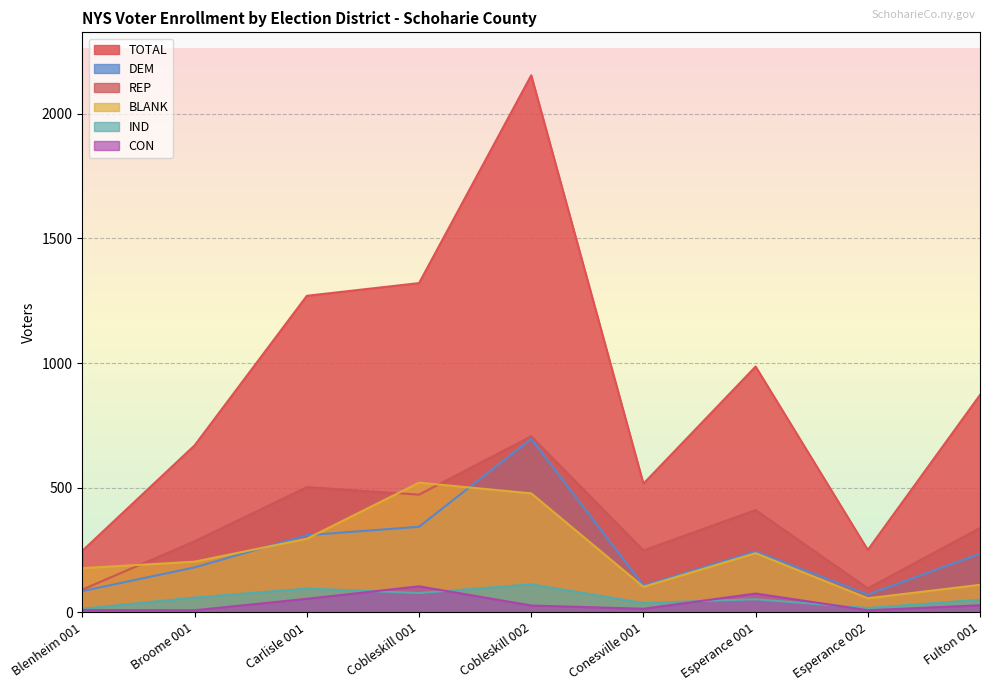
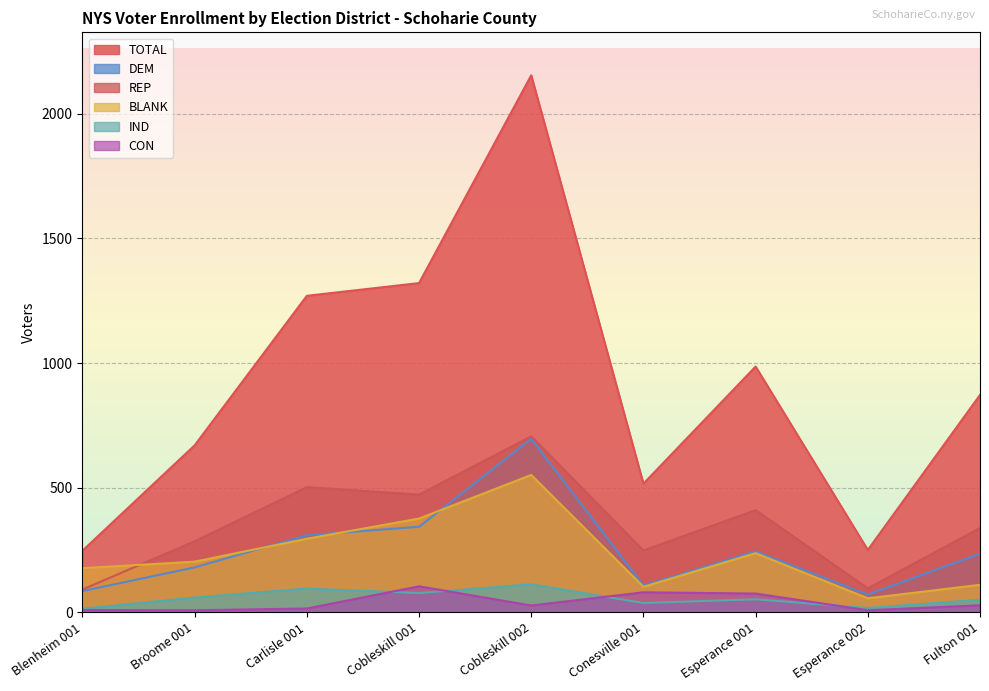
  {
    "BLANK": {
      "Blenheim 001": 180,
      "Broome 001": 200,
      "Carlisle 001": 300,
-     "Cobleskill 001": 520,
-     "Cobleskill 002": 480,
+     "Cobleskill 001": 380,
+     "Cobleskill 002": 550,
      "Esperance 002": 60,
      "Fulton 001": 110
    },
    "CON": {
      "Broome 001": 10,
-     "Carlisle 001": 50,
+     "Carlisle 001": 20,
      "Cobleskill 001": 100,
      "Cobleskill 002": 30,
-     "Conesville 001": 10,
+     "Conesville 001": 80,
      "Esperance 001": 80,
      "Fulton 001": 30
    }
  }
